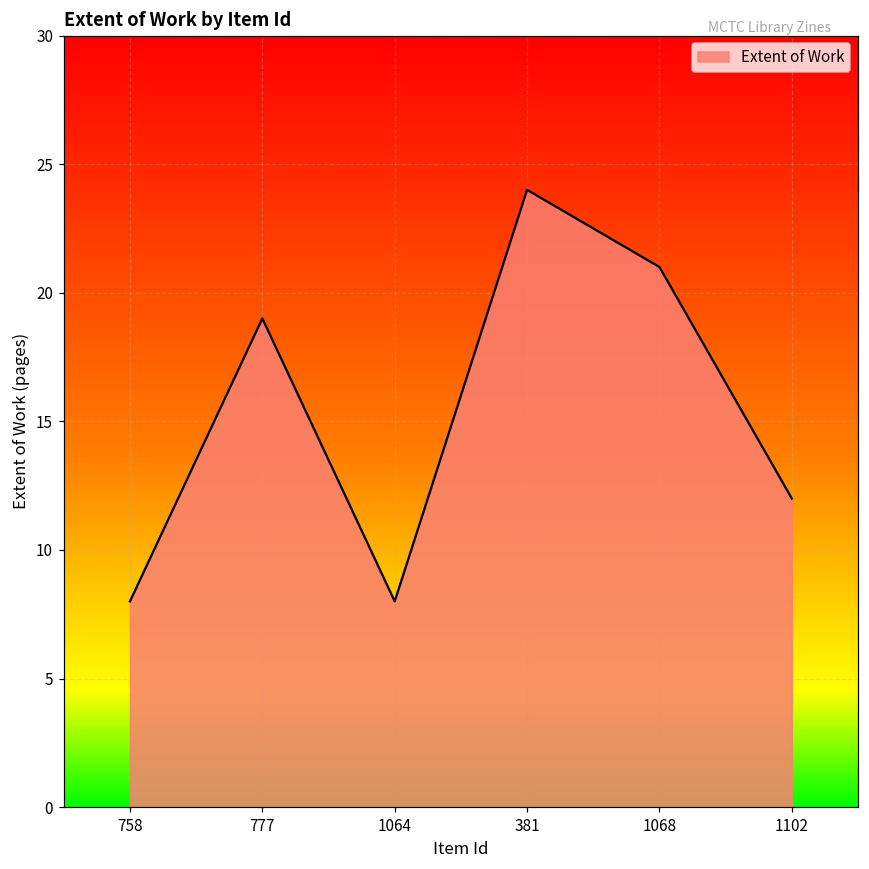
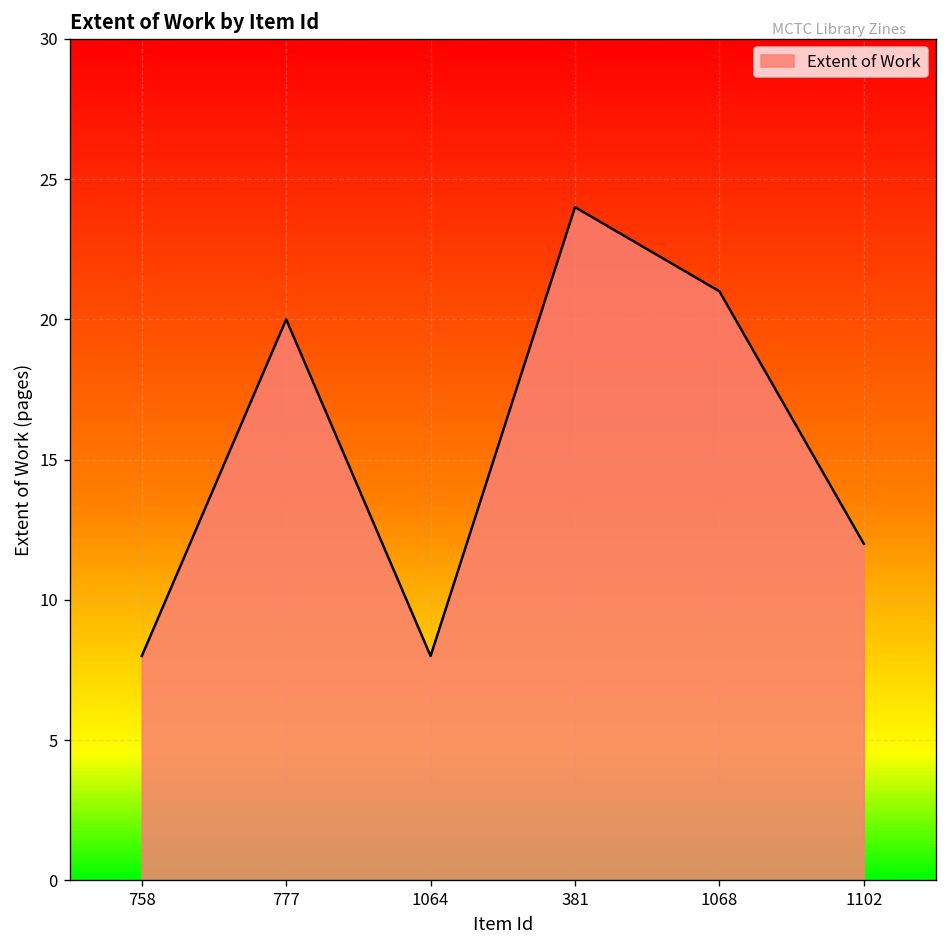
  {
    "758": 8,
-   "777": 19,
+   "777": 20,
    "1064": 8,
    "381": 24,
    "1068": 21,
    "1102": 12
  }
